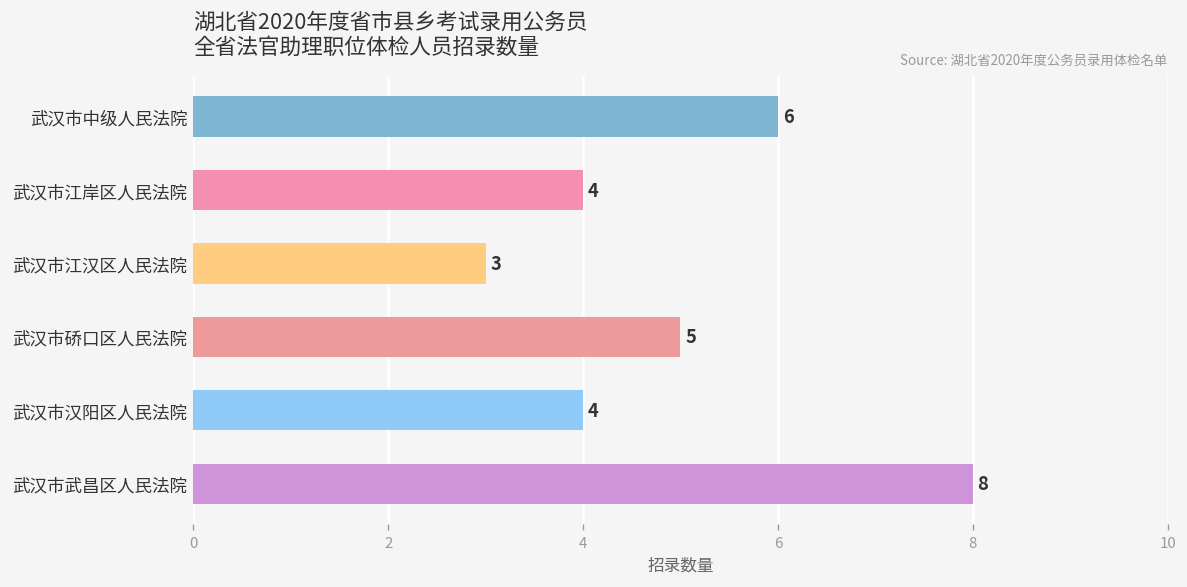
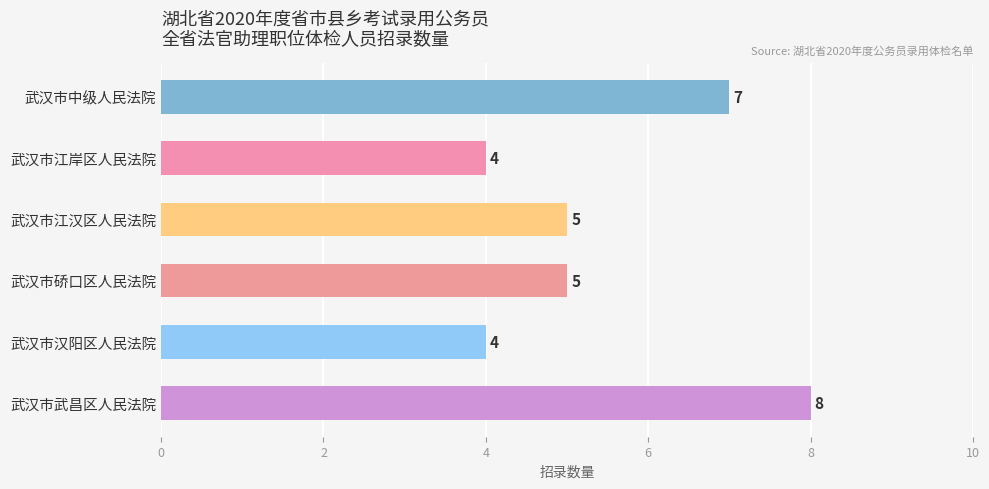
  {
-   "武汉市中级人民法院": 6,
+   "武汉市中级人民法院": 7,
    "武汉市江岸区人民法院": 4,
-   "武汉市江汉区人民法院": 3,
+   "武汉市江汉区人民法院": 5,
    "武汉市硚口区人民法院": 5,
    "武汉市汉阳区人民法院": 4,
    "武汉市武昌区人民法院": 8
  }
